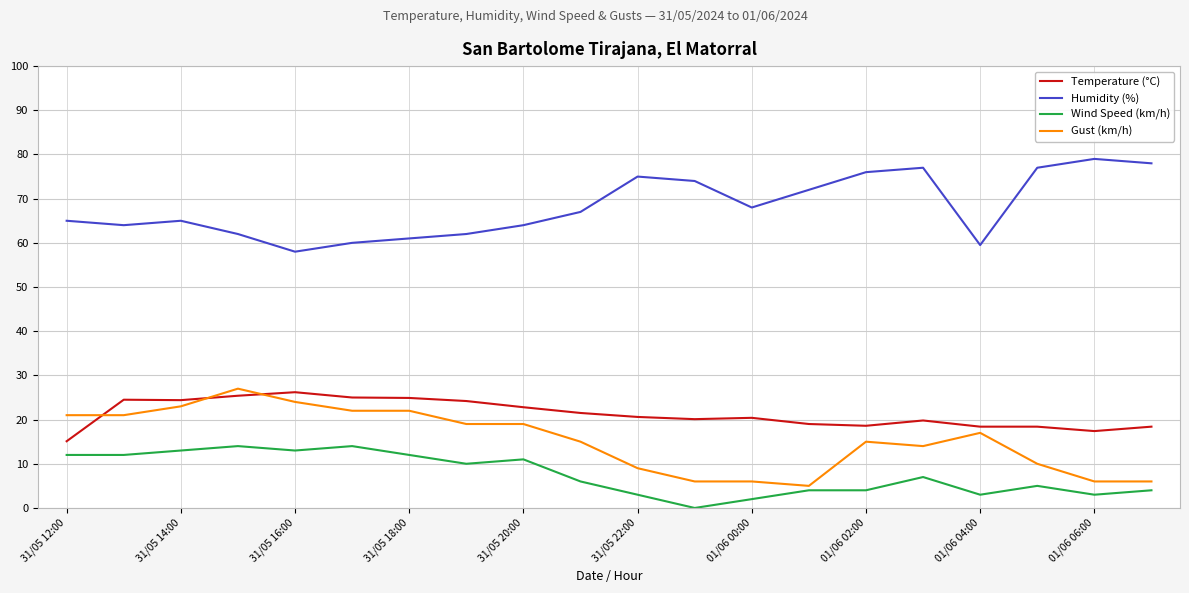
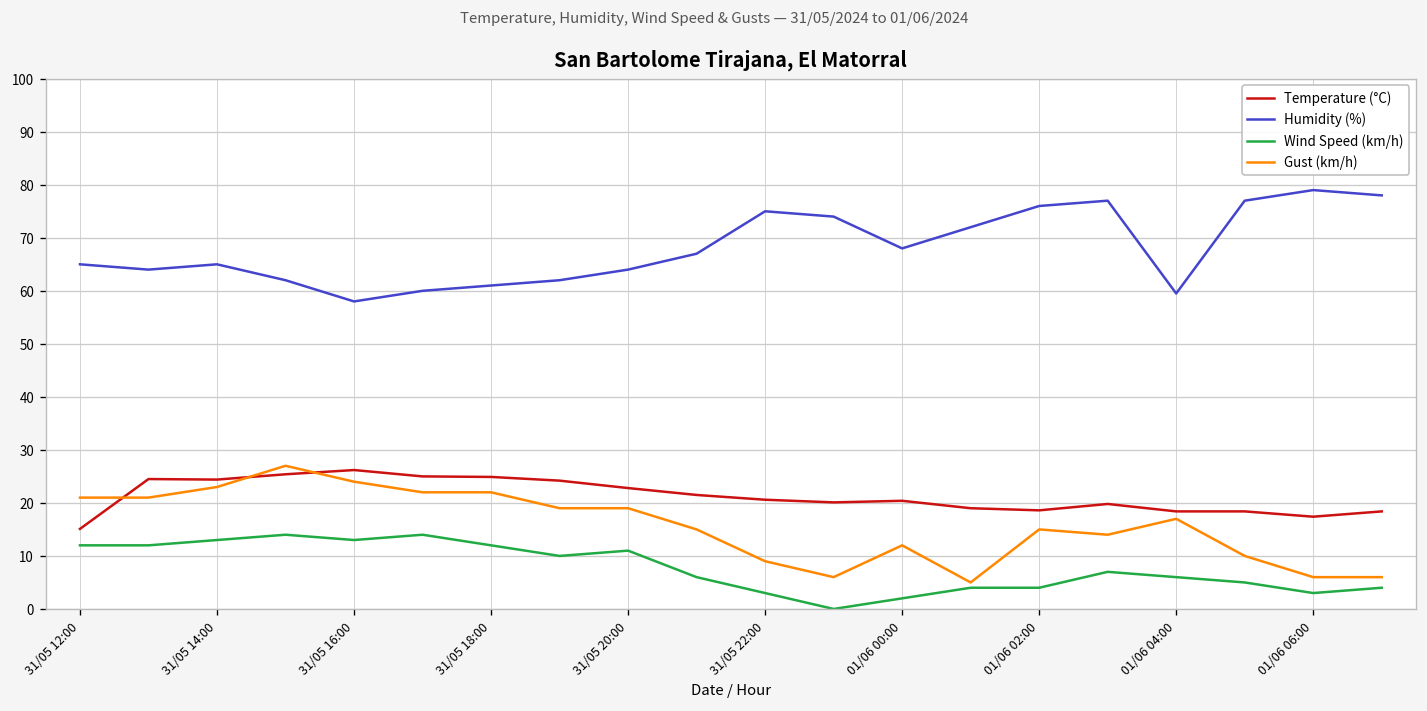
  {
    "Temperature (°C)": {
      "31/05 12:00": 15,
      "31/05 14:00": 24,
      "31/05 16:00": 26,
      "31/05 18:00": 25,
      "31/05 20:00": 23,
      "31/05 22:00": 21,
      "01/06 00:00": 20,
      "01/06 02:00": 19,
      "01/06 04:00": 18,
      "01/06 06:00": 17
    },
    "Humidity (%)": {
      "31/05 12:00": 65,
      "31/05 14:00": 65,
      "31/05 16:00": 58,
      "31/05 18:00": 61,
      "31/05 20:00": 64,
      "31/05 22:00": 75,
      "01/06 00:00": 68,
      "01/06 02:00": 76,
      "01/06 04:00": 60,
      "01/06 06:00": 79
    },
    "Wind Speed (km/h)": {
      "31/05 12:00": 12,
      "31/05 14:00": 13,
      "31/05 16:00": 13,
      "31/05 18:00": 12,
      "31/05 20:00": 11,
      "31/05 22:00": 3,
      "01/06 00:00": 2,
      "01/06 02:00": 4,
-     "01/06 04:00": 3,
+     "01/06 04:00": 6,
      "01/06 06:00": 3
    },
    "Gust (km/h)": {
      "31/05 12:00": 21,
      "31/05 14:00": 23,
      "31/05 16:00": 24,
      "31/05 18:00": 22,
      "31/05 20:00": 19,
      "31/05 22:00": 9,
-     "01/06 00:00": 6,
+     "01/06 00:00": 12,
      "01/06 02:00": 15,
      "01/06 04:00": 17,
      "01/06 06:00": 6
    }
  }
